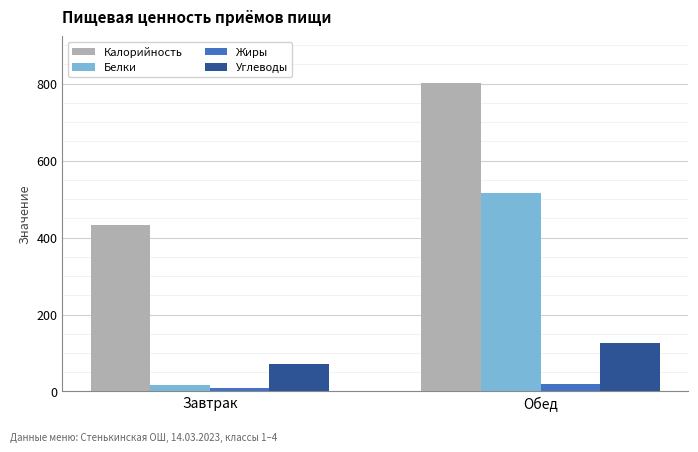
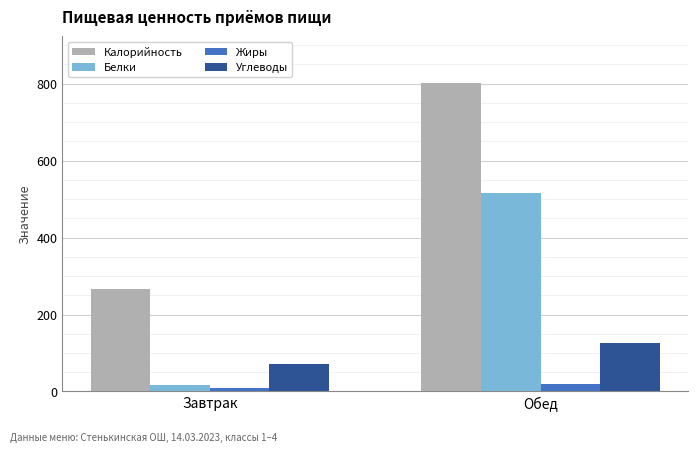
  {
    "Калорийность": {
-     "Завтрак": 430,
+     "Завтрак": 270,
      "Обед": 800
    },
    "Белки": {
      "Завтрак": 20,
      "Обед": 510
    }
  }
